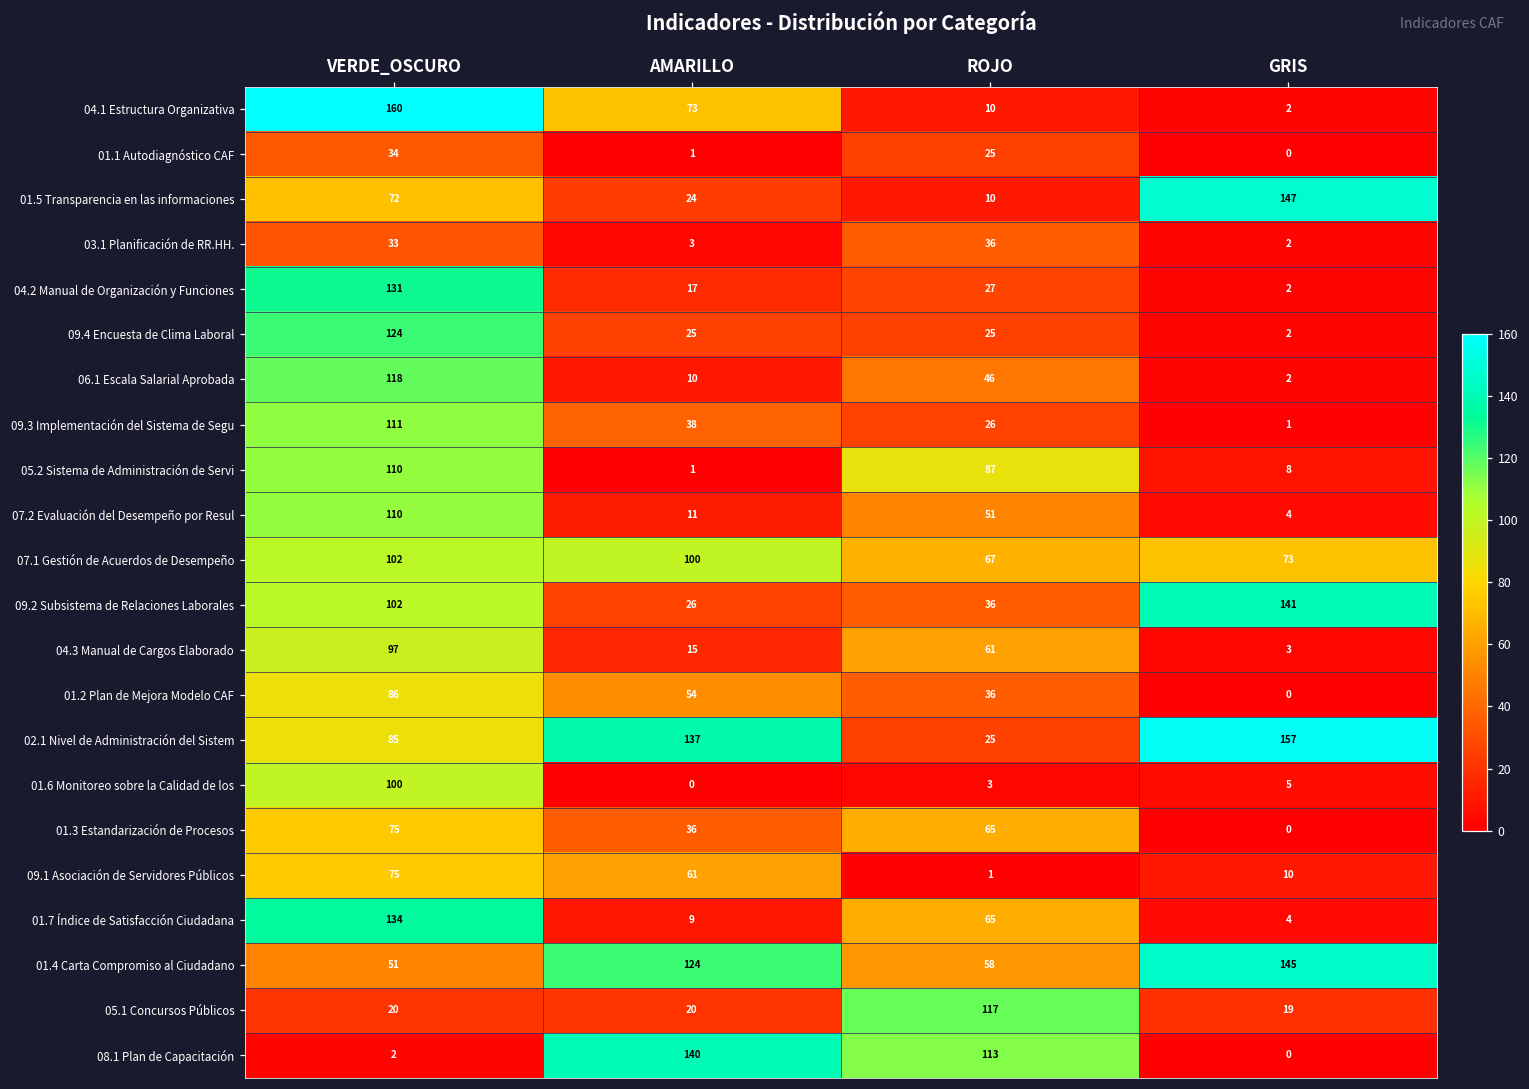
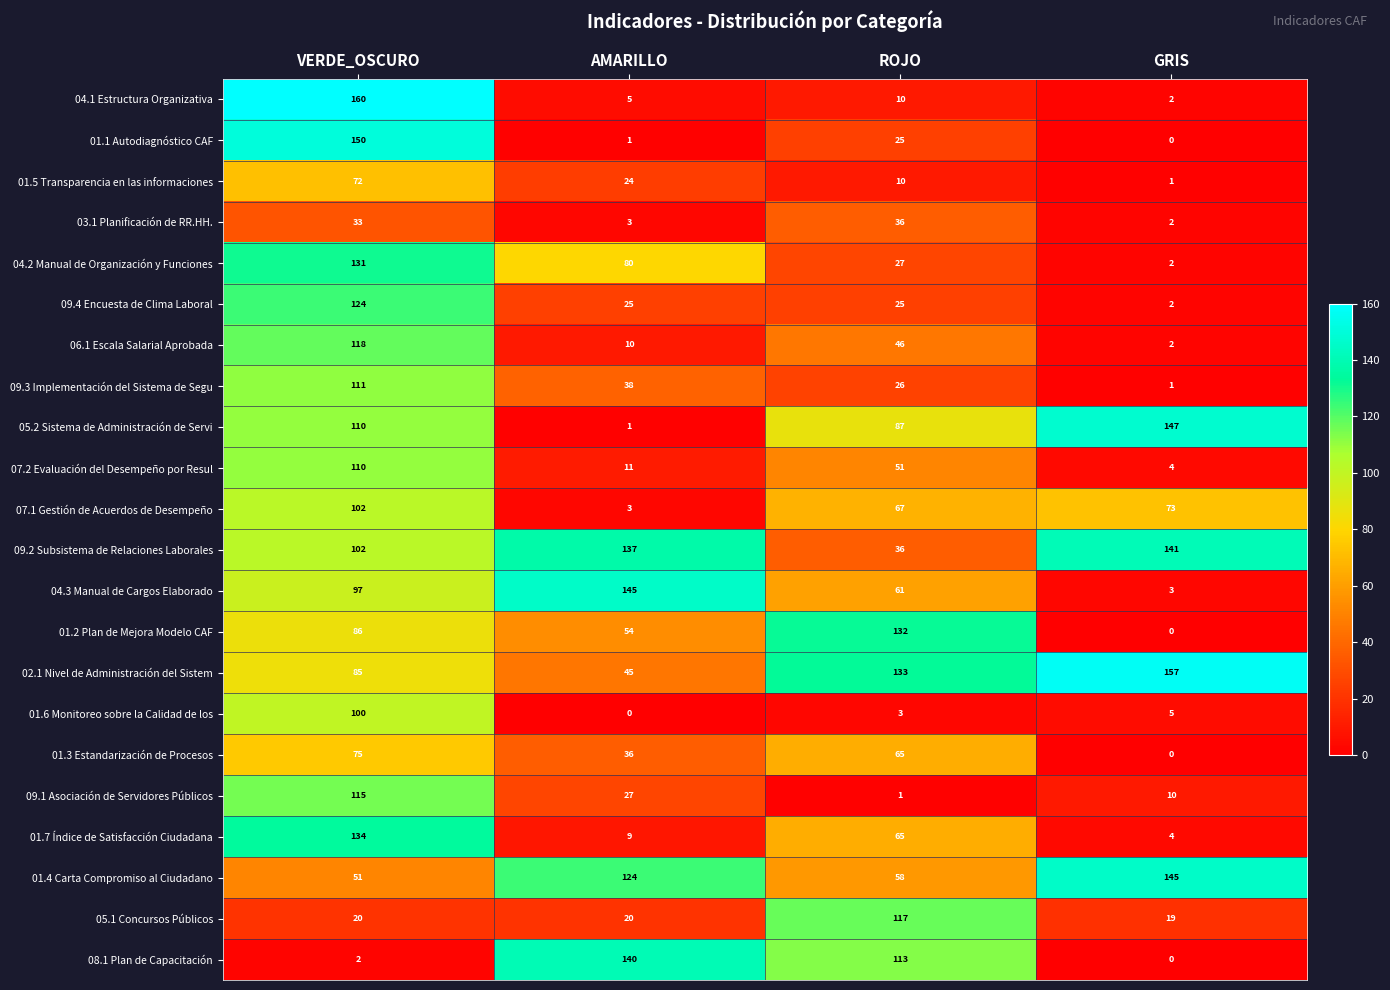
  {
    "04.1 Estructura Organizativa": {
      "VERDE_OSCURO": 160,
-     "AMARILLO": 73,
+     "AMARILLO": 5,
      "ROJO": 10,
      "GRIS": 2
    },
    "01.1 Autodiagnóstico CAF": {
-     "VERDE_OSCURO": 34,
+     "VERDE_OSCURO": 150,
      "AMARILLO": 1,
      "ROJO": 25,
      "GRIS": 0
    },
    "01.5 Transparencia en las informaciones": {
      "VERDE_OSCURO": 72,
      "AMARILLO": 24,
      "ROJO": 10,
-     "GRIS": 147
+     "GRIS": 1
    },
    "03.1 Planificación de RR.HH.": {
      "VERDE_OSCURO": 33,
      "AMARILLO": 3,
      "ROJO": 36,
      "GRIS": 2
    },
    "04.2 Manual de Organización y Funciones": {
      "VERDE_OSCURO": 131,
-     "AMARILLO": 17,
+     "AMARILLO": 80,
      "ROJO": 27,
      "GRIS": 2
    },
    "09.4 Encuesta de Clima Laboral": {
      "VERDE_OSCURO": 124,
      "AMARILLO": 25,
      "ROJO": 25,
      "GRIS": 2
    },
    "06.1 Escala Salarial Aprobada": {
      "VERDE_OSCURO": 118,
      "AMARILLO": 10,
      "ROJO": 46,
      "GRIS": 2
    },
    "09.3 Implementación del Sistema de Segu": {
      "VERDE_OSCURO": 111,
      "AMARILLO": 38,
      "ROJO": 26,
      "GRIS": 1
    },
    "05.2 Sistema de Administración de Servi": {
      "VERDE_OSCURO": 110,
      "AMARILLO": 1,
      "ROJO": 87,
-     "GRIS": 8
+     "GRIS": 147
    },
    "07.2 Evaluación del Desempeño por Resul": {
      "VERDE_OSCURO": 110,
      "AMARILLO": 11,
      "ROJO": 51,
      "GRIS": 4
    },
    "07.1 Gestión de Acuerdos de Desempeño": {
      "VERDE_OSCURO": 102,
-     "AMARILLO": 100,
+     "AMARILLO": 3,
      "ROJO": 67,
      "GRIS": 73
    },
    "09.2 Subsistema de Relaciones Laborales": {
      "VERDE_OSCURO": 102,
-     "AMARILLO": 26,
+     "AMARILLO": 137,
      "ROJO": 36,
      "GRIS": 141
    },
    "04.3 Manual de Cargos Elaborado": {
      "VERDE_OSCURO": 97,
-     "AMARILLO": 15,
+     "AMARILLO": 145,
      "ROJO": 61,
      "GRIS": 3
    },
    "01.2 Plan de Mejora Modelo CAF": {
      "VERDE_OSCURO": 86,
      "AMARILLO": 54,
-     "ROJO": 36,
+     "ROJO": 132,
      "GRIS": 0
    },
    "02.1 Nivel de Administración del Sistem": {
      "VERDE_OSCURO": 85,
-     "AMARILLO": 137,
-     "ROJO": 25,
+     "AMARILLO": 45,
+     "ROJO": 133,
      "GRIS": 157
    },
    "01.6 Monitoreo sobre la Calidad de los": {
      "VERDE_OSCURO": 100,
      "AMARILLO": 0,
      "ROJO": 3,
      "GRIS": 5
    },
    "01.3 Estandarización de Procesos": {
      "VERDE_OSCURO": 75,
      "AMARILLO": 36,
      "ROJO": 65,
      "GRIS": 0
    },
    "09.1 Asociación de Servidores Públicos": {
-     "VERDE_OSCURO": 75,
-     "AMARILLO": 61,
+     "VERDE_OSCURO": 115,
+     "AMARILLO": 27,
      "ROJO": 1,
      "GRIS": 10
    },
    "01.7 Índice de Satisfacción Ciudadana": {
      "VERDE_OSCURO": 134,
      "AMARILLO": 9,
      "ROJO": 65,
      "GRIS": 4
    },
    "01.4 Carta Compromiso al Ciudadano": {
      "VERDE_OSCURO": 51,
      "AMARILLO": 124,
      "ROJO": 58,
      "GRIS": 145
    },
    "05.1 Concursos Públicos": {
      "VERDE_OSCURO": 20,
      "AMARILLO": 20,
      "ROJO": 117,
      "GRIS": 19
    },
    "08.1 Plan de Capacitación": {
      "VERDE_OSCURO": 2,
      "AMARILLO": 140,
      "ROJO": 113,
      "GRIS": 0
    }
  }
